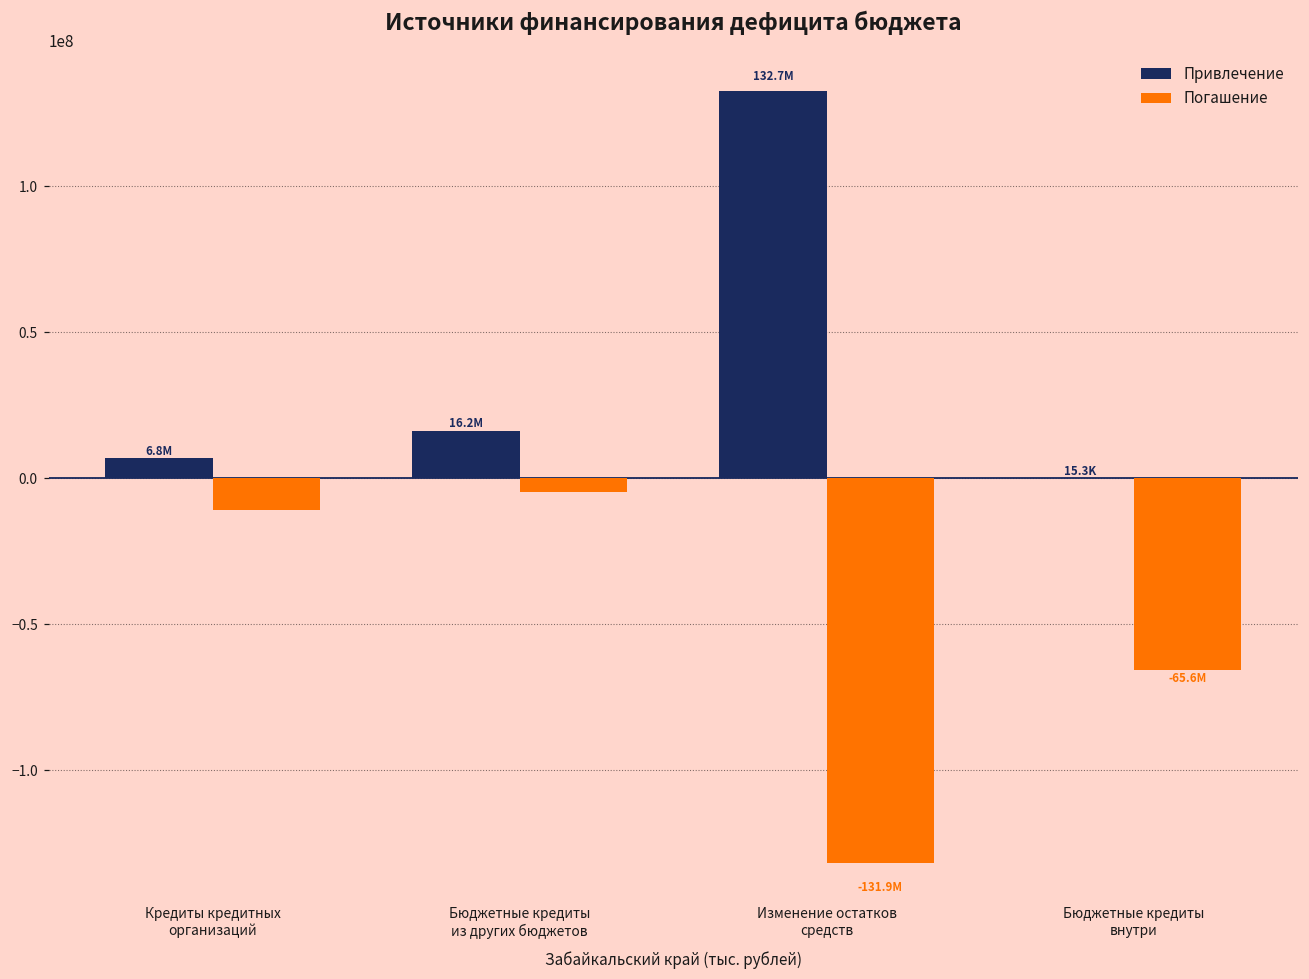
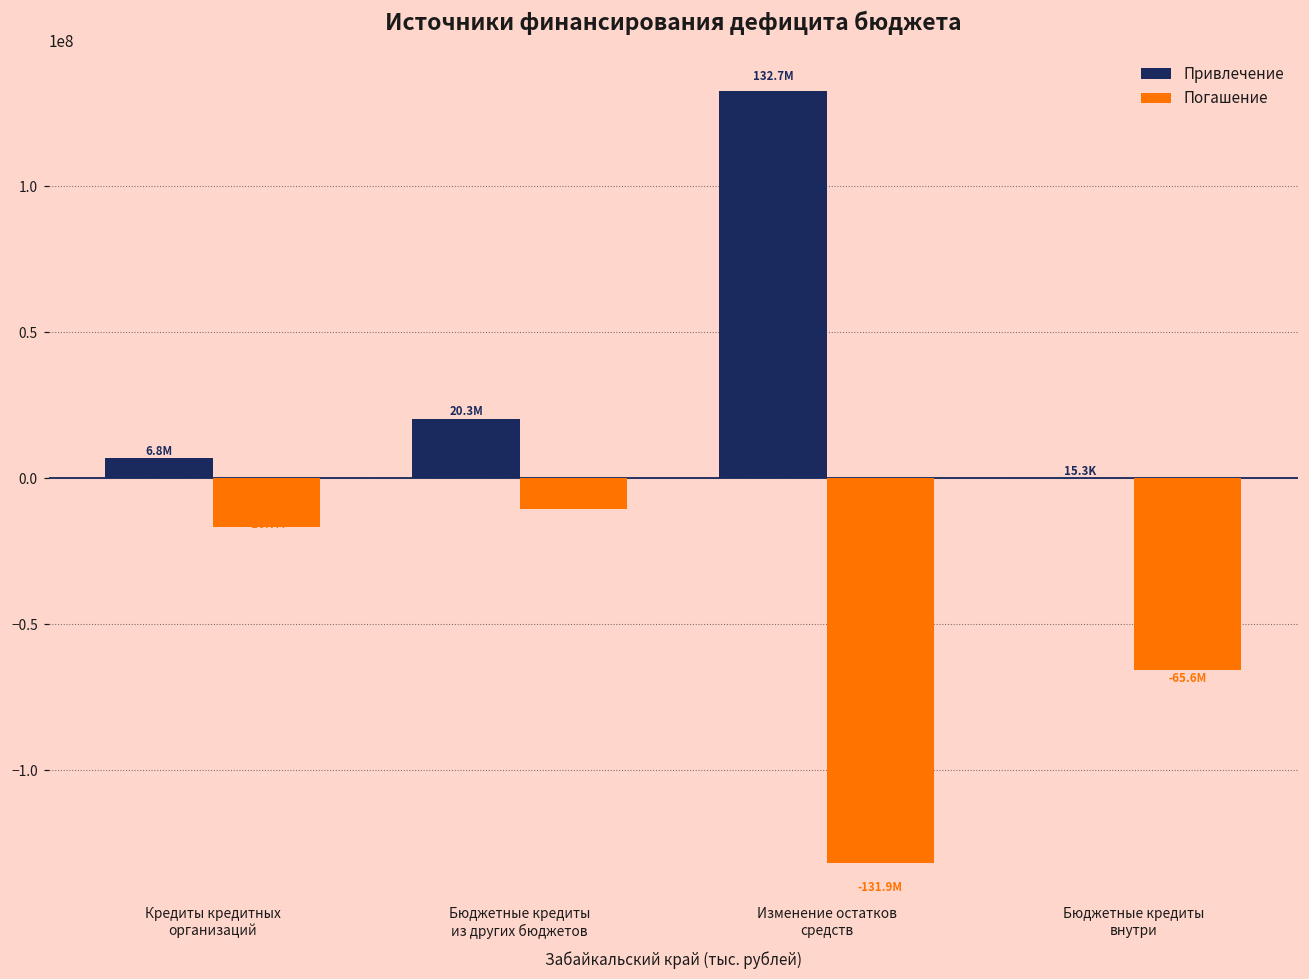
  {
    "Привлечение": {
      "Кредиты кредитных организаций": "6.8M",
-     "Бюджетные кредиты из других бюджетов": "16.2M",
+     "Бюджетные кредиты из других бюджетов": "20.3M",
      "Изменение остатков средств": "132.7M",
      "Бюджетные кредиты внутри": "15.3K"
    },
    "Погашение": {
-     "Кредиты кредитных организаций": "-11000000",
-     "Бюджетные кредиты из других бюджетов": "-5000000"
+     "Кредиты кредитных организаций": "-17000000",
+     "Бюджетные кредиты из других бюджетов": "-10000000"
    }
  }
